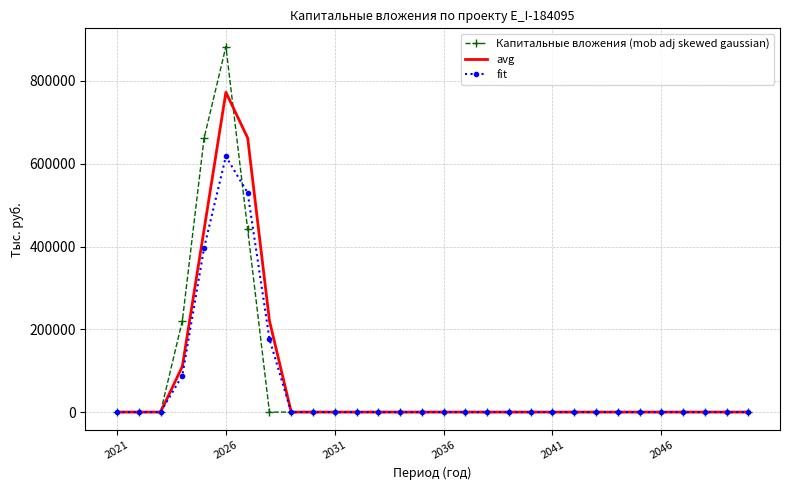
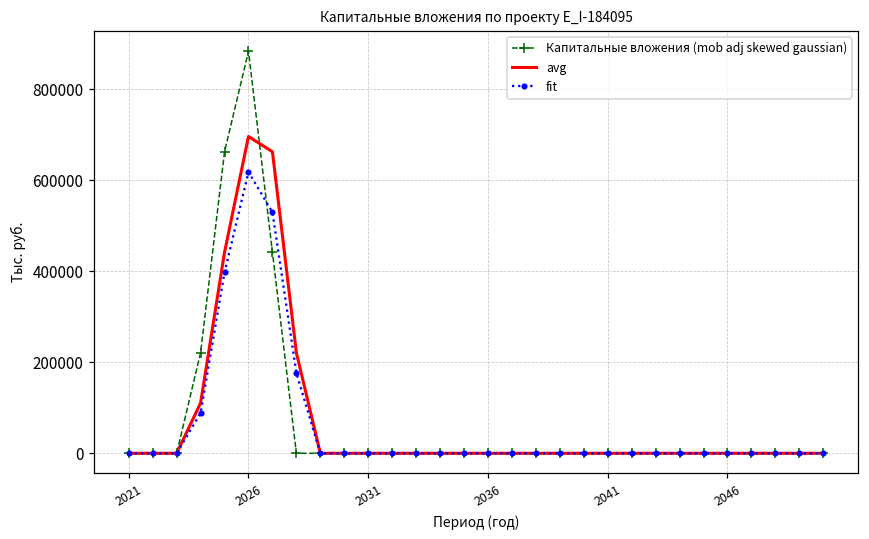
  {
    "Капитальные вложения (mob adj skewed gaussian)": {
      "2026": 880000
    },
    "avg": {
-     "2026": 770000
+     "2026": 700000
    },
    "fit": {
      "2026": 620000
    }
  }
